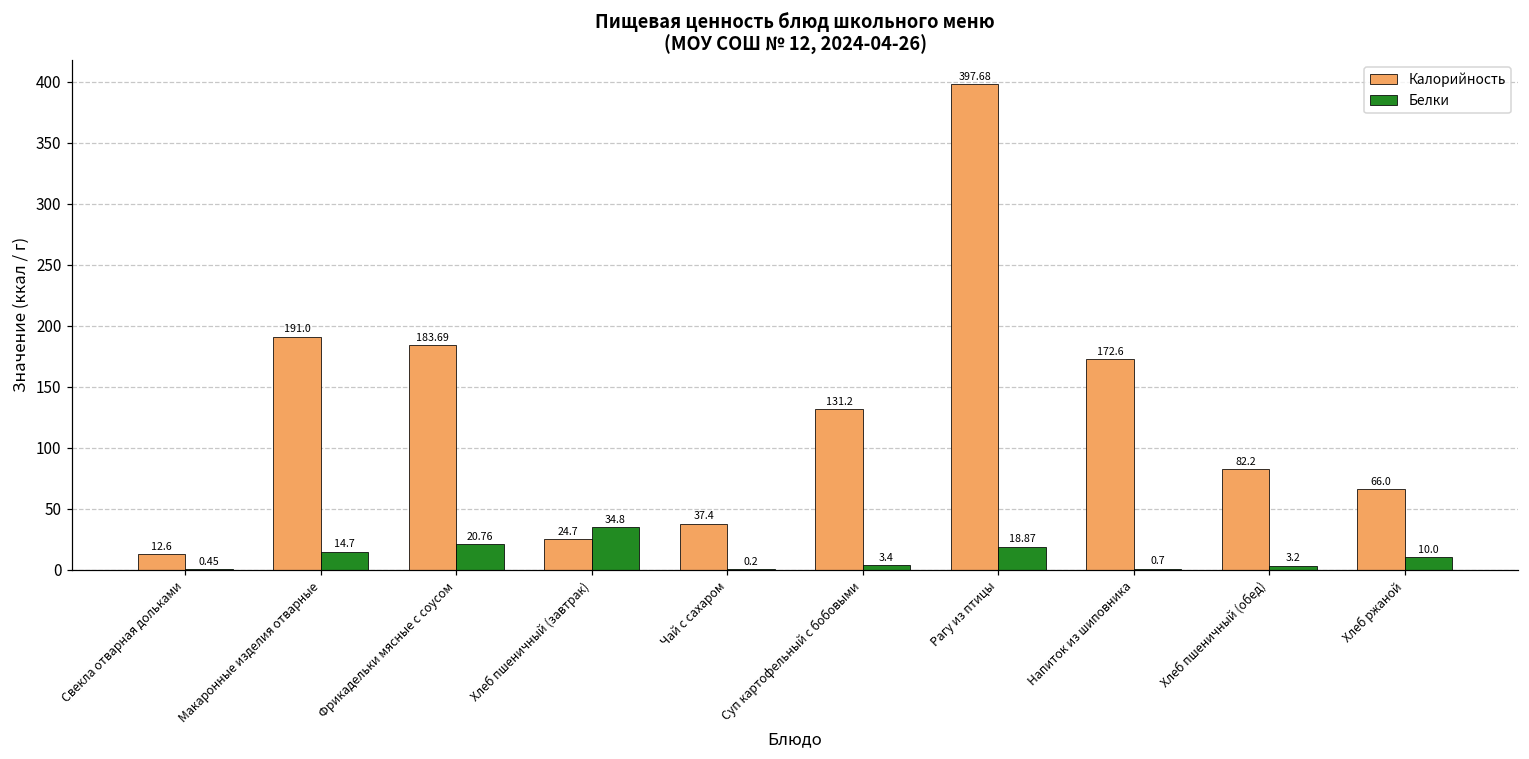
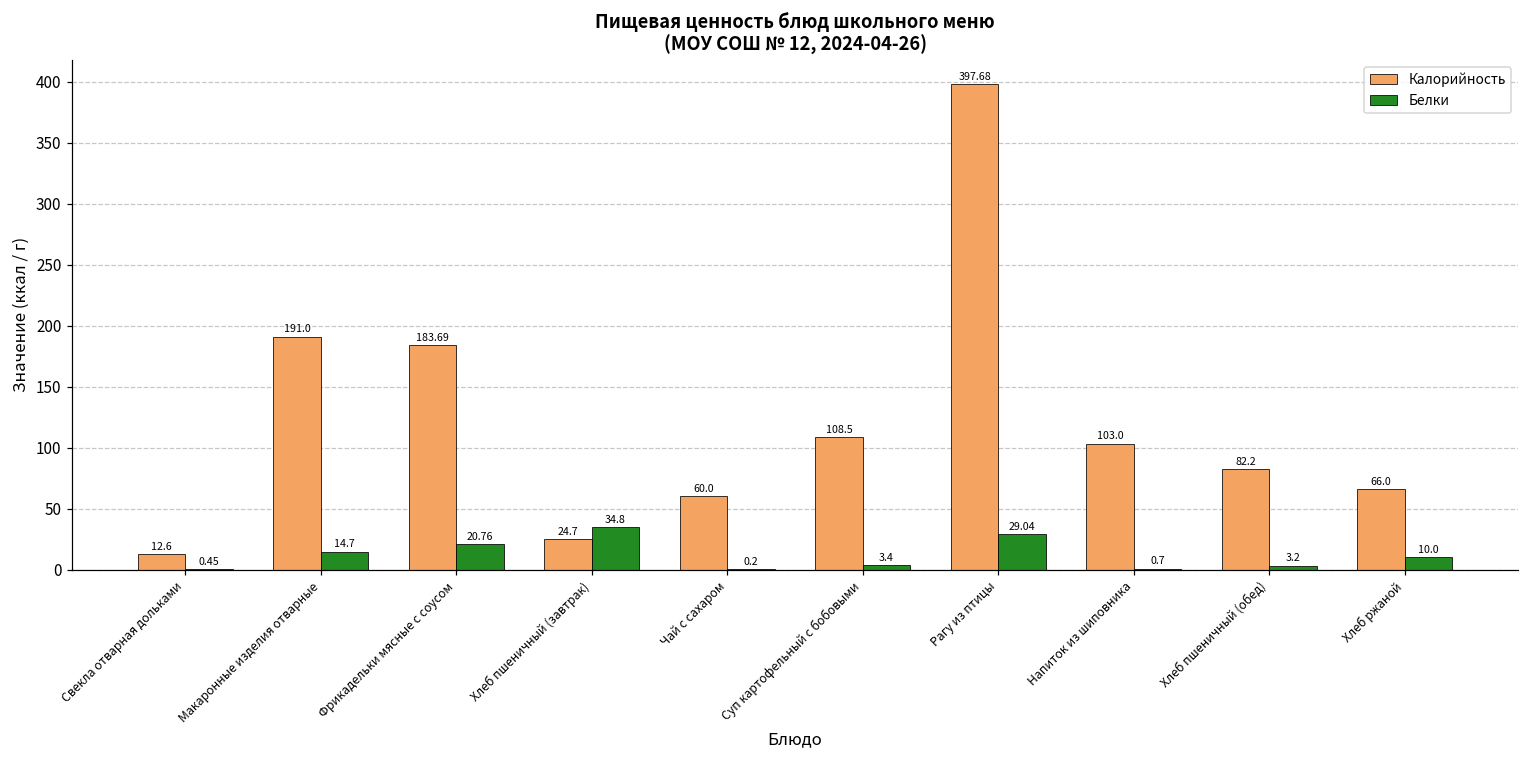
  {
    "Калорийность": {
      "Свекла отварная дольками": 12.6,
      "Макаронные изделия отварные": 191.0,
      "Фрикадельки мясные с соусом": 183.69,
      "Хлеб пшеничный (завтрак)": 24.7,
-     "Чай с сахаром": 37.4,
-     "Суп картофельный с бобовыми": 131.2,
+     "Чай с сахаром": 60.0,
+     "Суп картофельный с бобовыми": 108.5,
      "Рагу из птицы": 397.68,
-     "Напиток из шиповника": 172.6,
+     "Напиток из шиповника": 103.0,
      "Хлеб пшеничный (обед)": 82.2,
      "Хлеб ржаной": 66.0
    },
    "Белки": {
      "Свекла отварная дольками": 0.45,
      "Макаронные изделия отварные": 14.7,
      "Фрикадельки мясные с соусом": 20.76,
      "Хлеб пшеничный (завтрак)": 34.8,
      "Чай с сахаром": 0.2,
      "Суп картофельный с бобовыми": 3.4,
-     "Рагу из птицы": 18.87,
+     "Рагу из птицы": 29.04,
      "Напиток из шиповника": 0.7,
      "Хлеб пшеничный (обед)": 3.2,
      "Хлеб ржаной": 10.0
    }
  }
